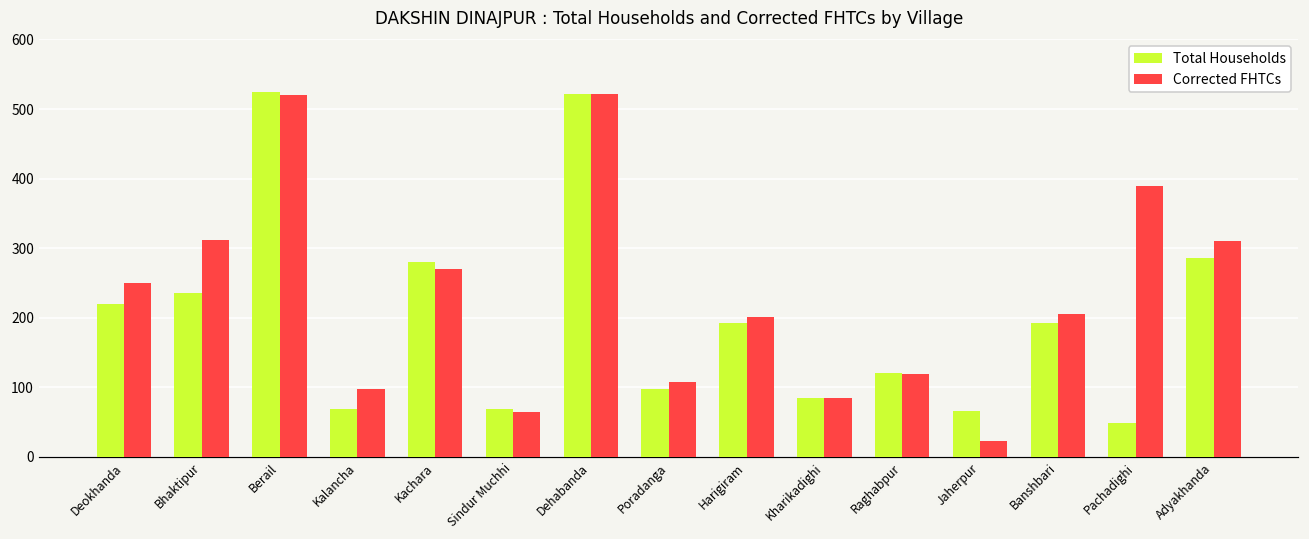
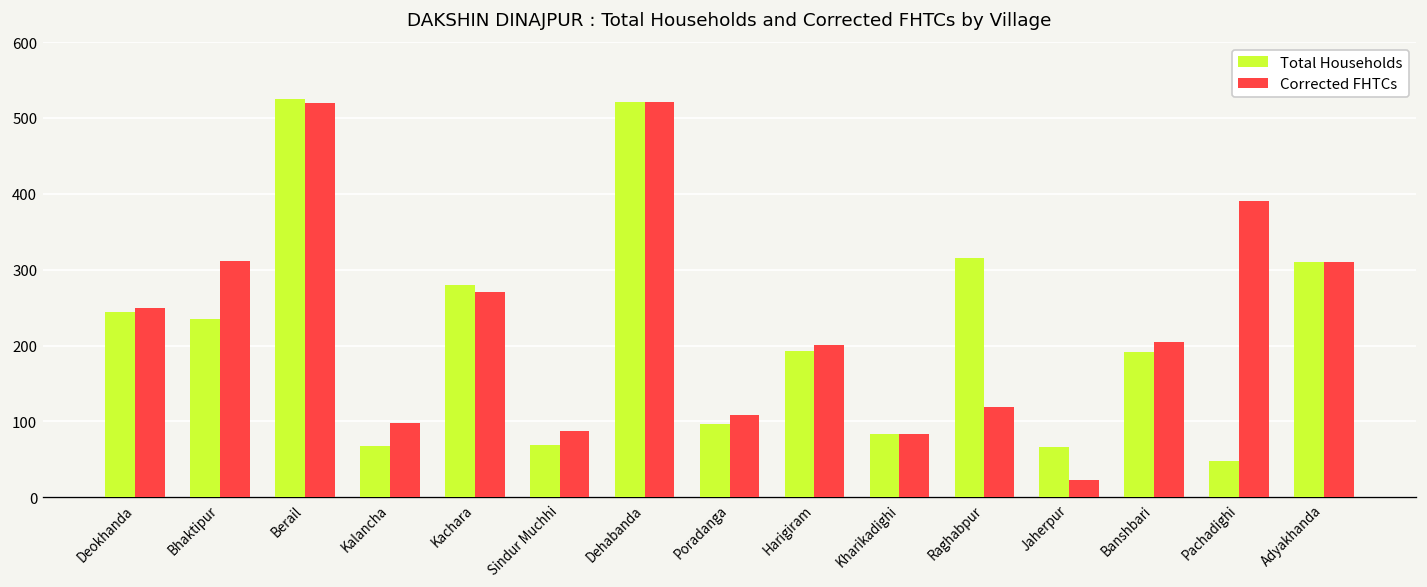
  {
    "Total Households": {
-     "Deokhanda": 220,
+     "Deokhanda": 240,
      "Bhaktipur": 240,
      "Berail": 530,
      "Kalancha": 70,
      "Kachara": 280,
      "Sindur Muchhi": 70,
      "Dehabanda": 520,
      "Poradanga": 100,
      "Harigiram": 190,
      "Kharikadighi": 80,
-     "Raghabpur": 120,
+     "Raghabpur": 320,
      "Jaherpur": 70,
      "Banshbari": 190,
      "Pachadighi": 50,
-     "Adyakhanda": 290
+     "Adyakhanda": 310
    },
    "Corrected FHTCs": {
      "Deokhanda": 250,
      "Bhaktipur": 310,
      "Berail": 520,
      "Kalancha": 100,
      "Kachara": 270,
-     "Sindur Muchhi": 60,
+     "Sindur Muchhi": 90,
      "Dehabanda": 520,
      "Poradanga": 110,
      "Harigiram": 200,
      "Kharikadighi": 80,
      "Raghabpur": 120,
      "Jaherpur": 20,
      "Banshbari": 210,
      "Pachadighi": 390,
      "Adyakhanda": 310
    }
  }
